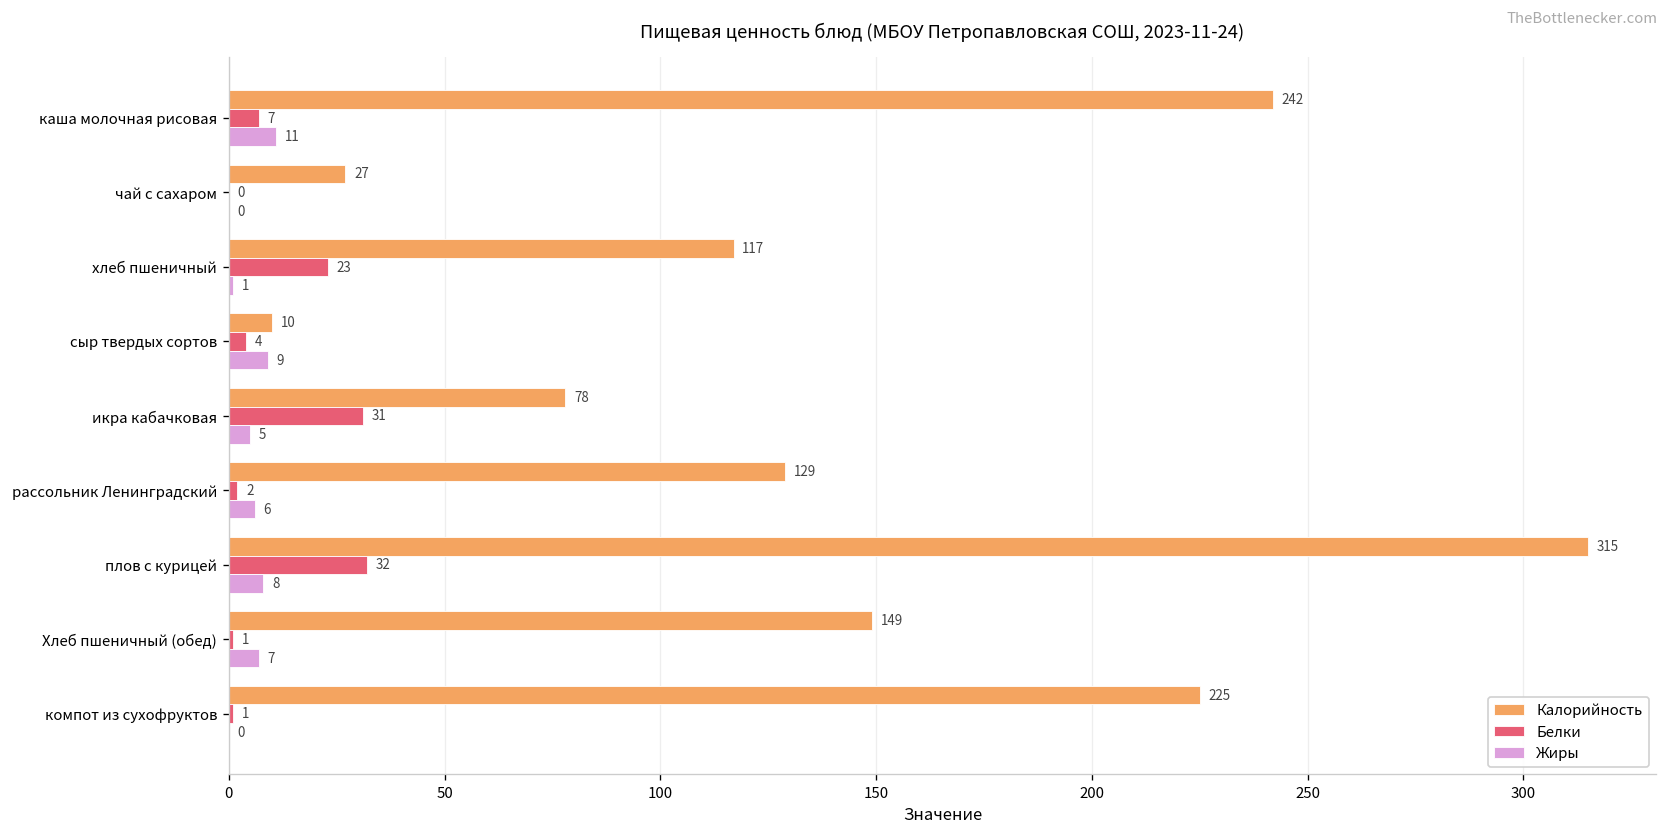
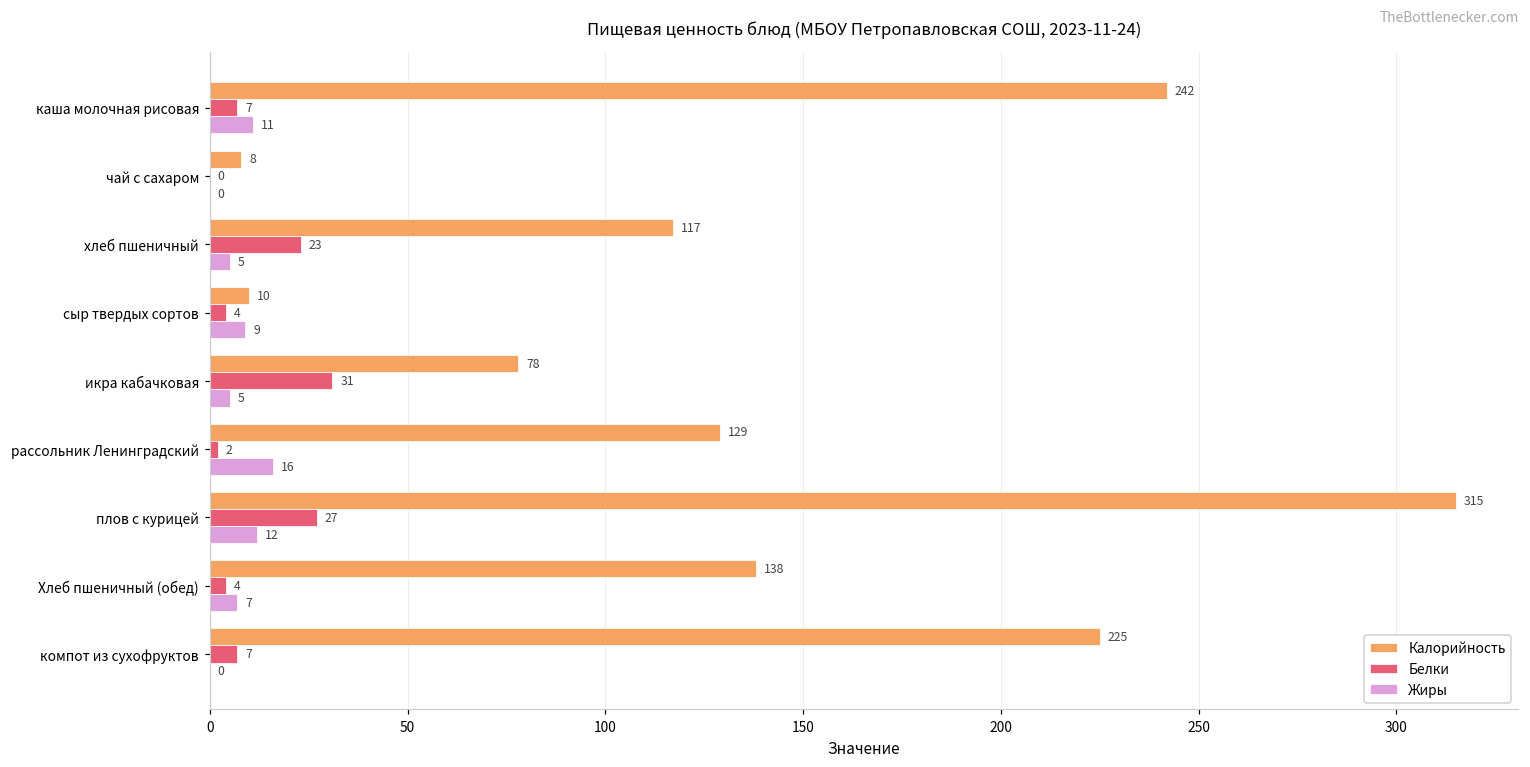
  {
    "Калорийность": {
      "каша молочная рисовая": 242,
-     "чай с сахаром": 27,
+     "чай с сахаром": 8,
      "хлеб пшеничный": 117,
      "сыр твердых сортов": 10,
      "икра кабачковая": 78,
      "рассольник Ленинградский": 129,
      "плов с курицей": 315,
-     "Хлеб пшеничный (обед)": 149,
+     "Хлеб пшеничный (обед)": 138,
      "компот из сухофруктов": 225
    },
    "Белки": {
      "каша молочная рисовая": 7,
      "чай с сахаром": 0,
      "хлеб пшеничный": 23,
      "сыр твердых сортов": 4,
      "икра кабачковая": 31,
      "рассольник Ленинградский": 2,
-     "плов с курицей": 32,
-     "Хлеб пшеничный (обед)": 1,
-     "компот из сухофруктов": 1
+     "плов с курицей": 27,
+     "Хлеб пшеничный (обед)": 4,
+     "компот из сухофруктов": 7
    },
    "Жиры": {
      "каша молочная рисовая": 11,
      "чай с сахаром": 0,
-     "хлеб пшеничный": 1,
+     "хлеб пшеничный": 5,
      "сыр твердых сортов": 9,
      "икра кабачковая": 5,
-     "рассольник Ленинградский": 6,
-     "плов с курицей": 8,
+     "рассольник Ленинградский": 16,
+     "плов с курицей": 12,
      "Хлеб пшеничный (обед)": 7,
      "компот из сухофруктов": 0
    }
  }
